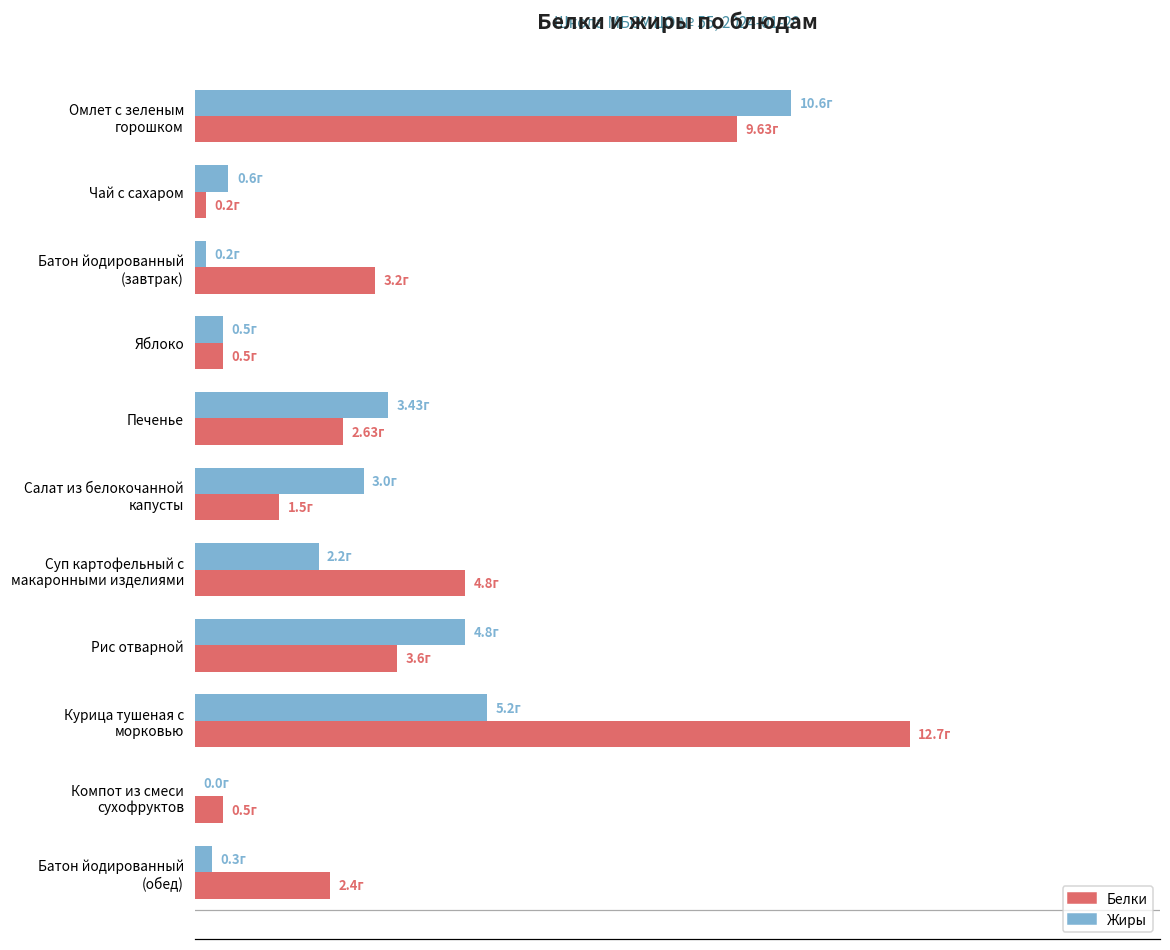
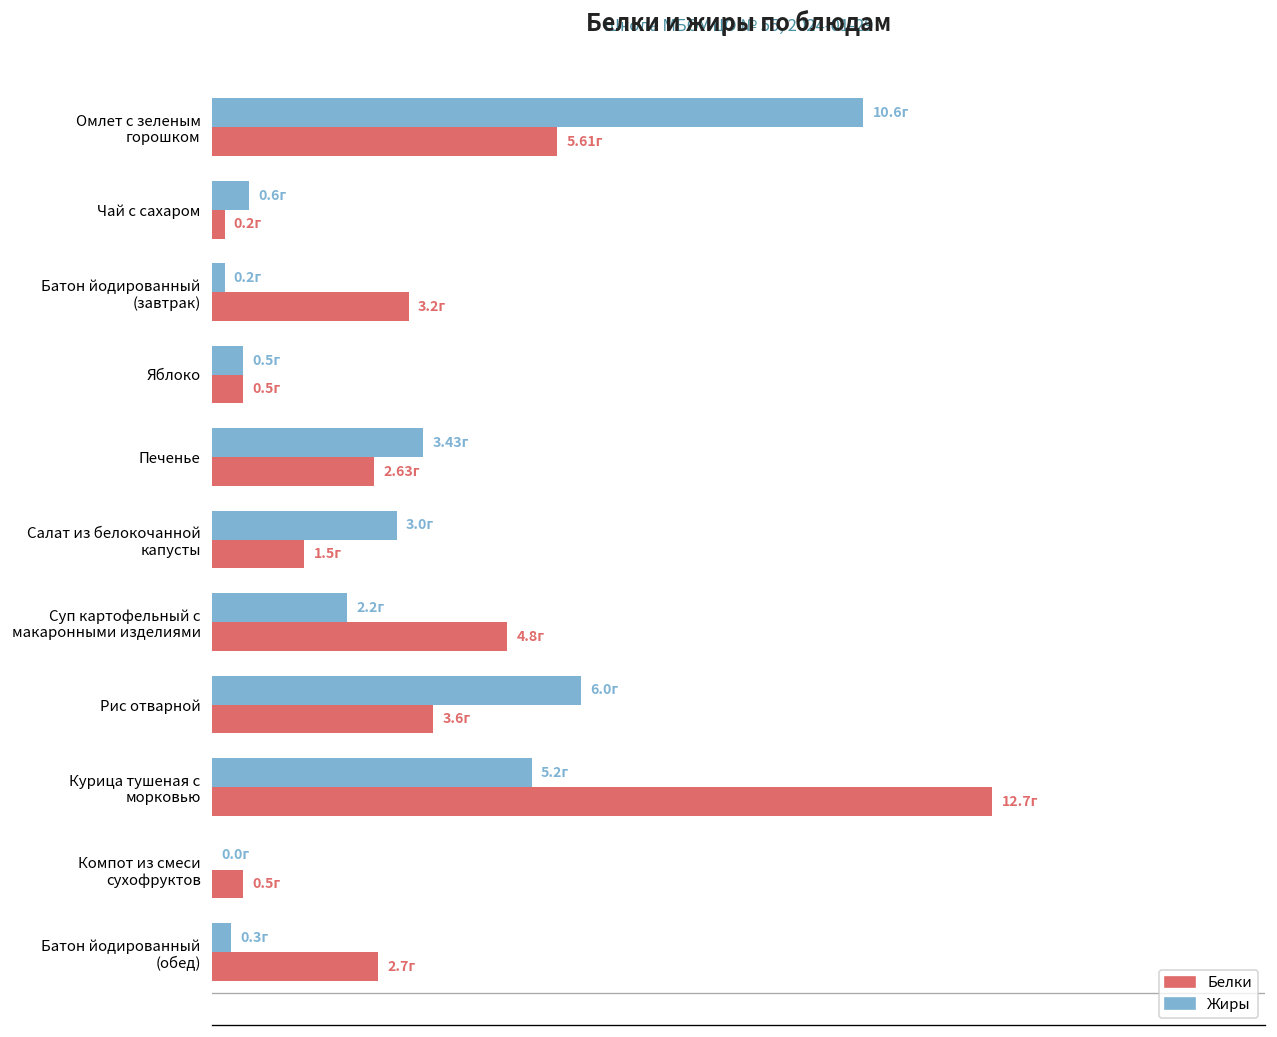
  {
    "Белки": {
-     "Омлет с зеленым горошком": "9.63г",
+     "Омлет с зеленым горошком": "5.61г",
      "Чай с сахаром": "0.2г",
      "Батон йодированный (завтрак)": "3.2г",
      "Яблоко": "0.5г",
      "Печенье": "2.63г",
      "Салат из белокочанной капусты": "1.5г",
      "Суп картофельный с макаронными изделиями": "4.8г",
      "Рис отварной": "3.6г",
      "Курица тушеная с морковью": "12.7г",
      "Компот из смеси сухофруктов": "0.5г",
-     "Батон йодированный (обед)": "2.4г"
+     "Батон йодированный (обед)": "2.7г"
    },
    "Жиры": {
      "Омлет с зеленым горошком": "10.6г",
      "Чай с сахаром": "0.6г",
      "Батон йодированный (завтрак)": "0.2г",
      "Яблоко": "0.5г",
      "Печенье": "3.43г",
      "Салат из белокочанной капусты": "3.0г",
      "Суп картофельный с макаронными изделиями": "2.2г",
-     "Рис отварной": "4.8г",
+     "Рис отварной": "6.0г",
      "Курица тушеная с морковью": "5.2г",
      "Компот из смеси сухофруктов": "0.0г",
      "Батон йодированный (обед)": "0.3г"
    }
  }
